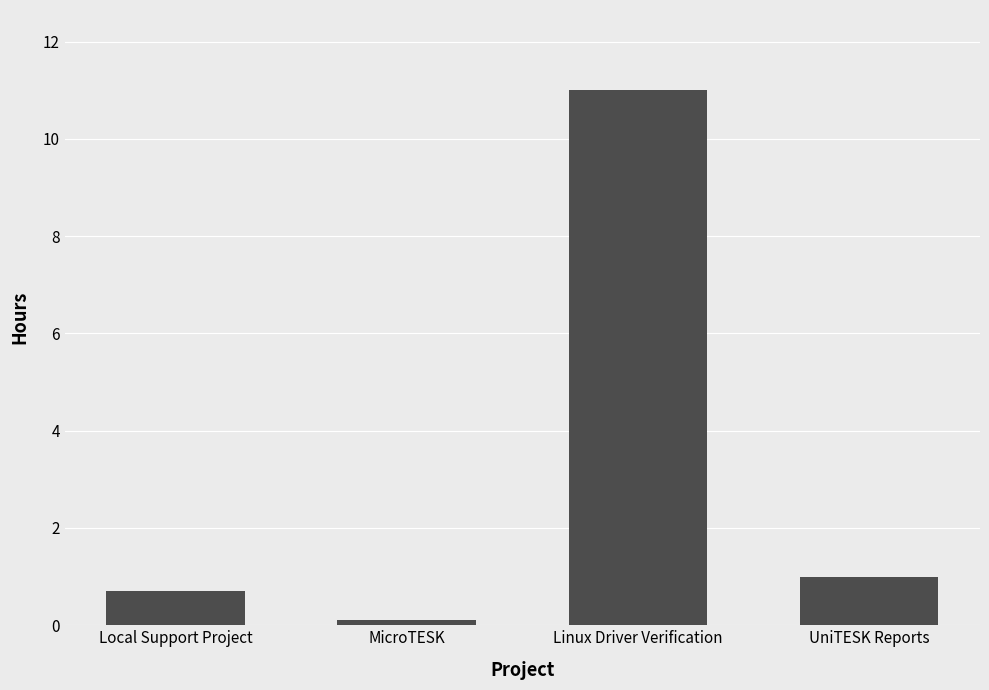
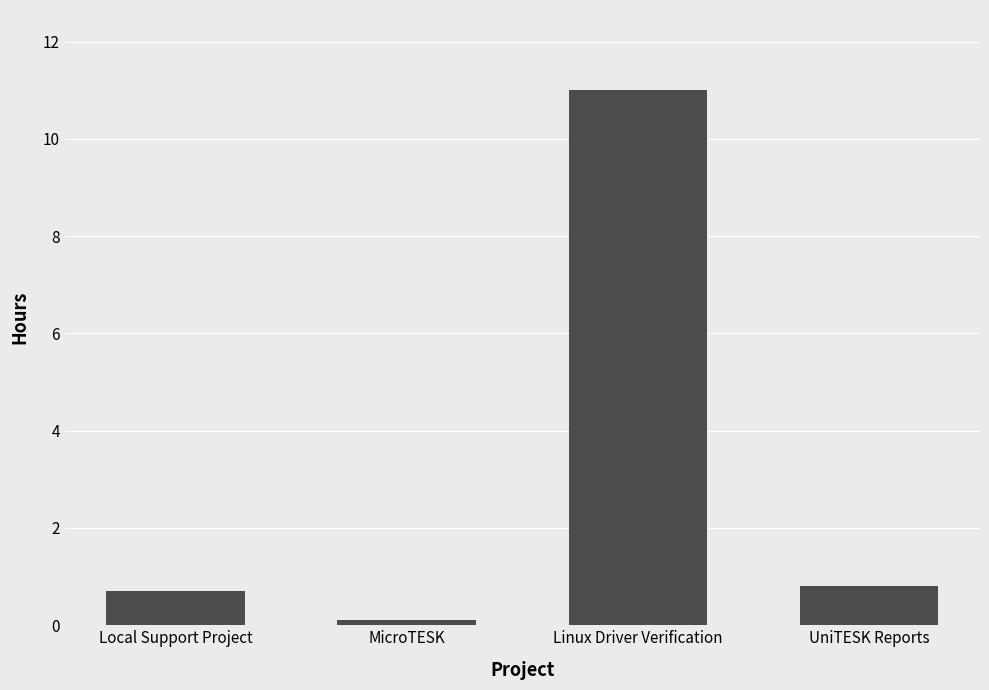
  {
    "Local Support Project": 0.7,
    "MicroTESK": 0.1,
    "Linux Driver Verification": 11.0,
-   "UniTESK Reports": 1.0
+   "UniTESK Reports": 0.8
  }
